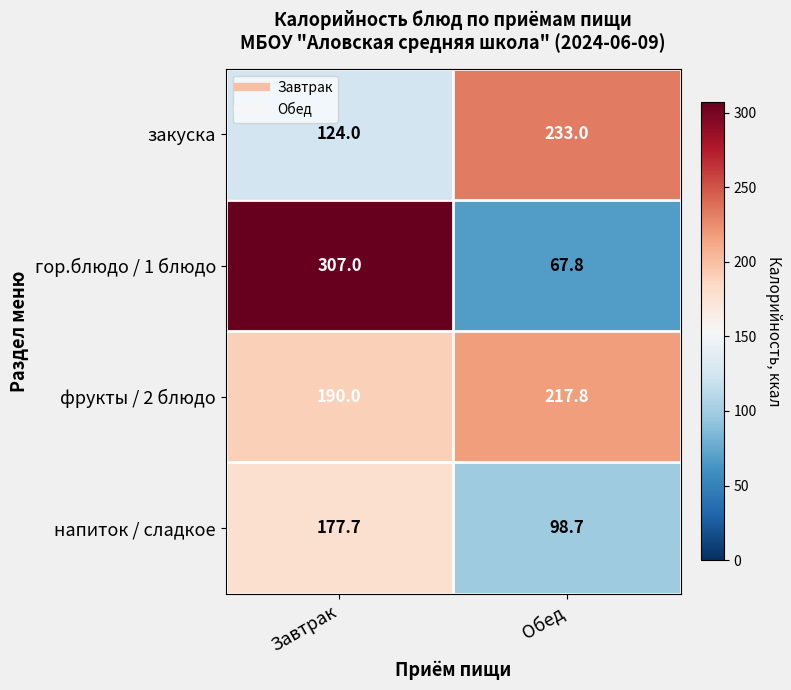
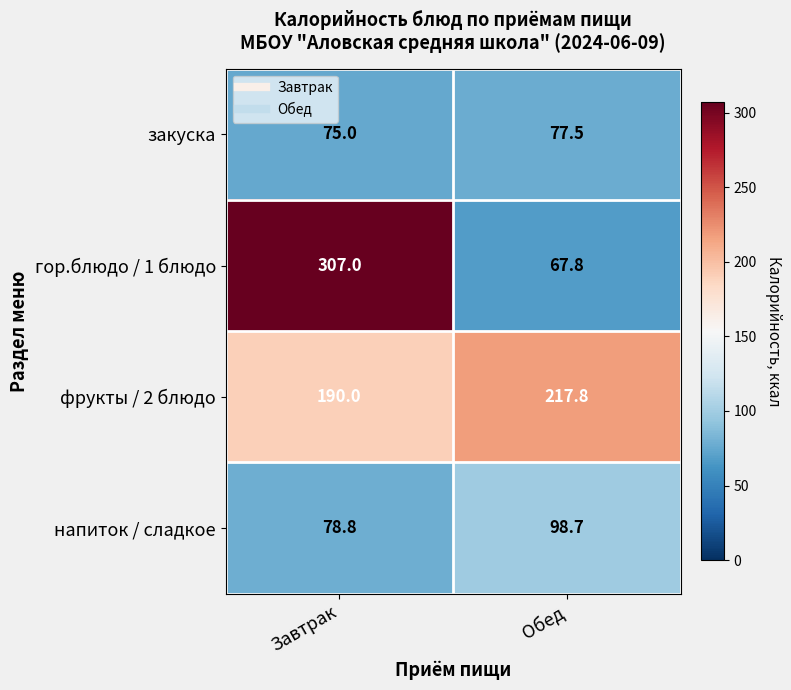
  {
    "закуска": {
-     "Завтрак": 124.0,
-     "Обед": 233.0
+     "Завтрак": 75.0,
+     "Обед": 77.5
    },
    "гор.блюдо / 1 блюдо": {
      "Завтрак": 307.0,
      "Обед": 67.8
    },
    "фрукты / 2 блюдо": {
      "Завтрак": 190.0,
      "Обед": 217.8
    },
    "напиток / сладкое": {
-     "Завтрак": 177.7,
+     "Завтрак": 78.8,
      "Обед": 98.7
    }
  }
